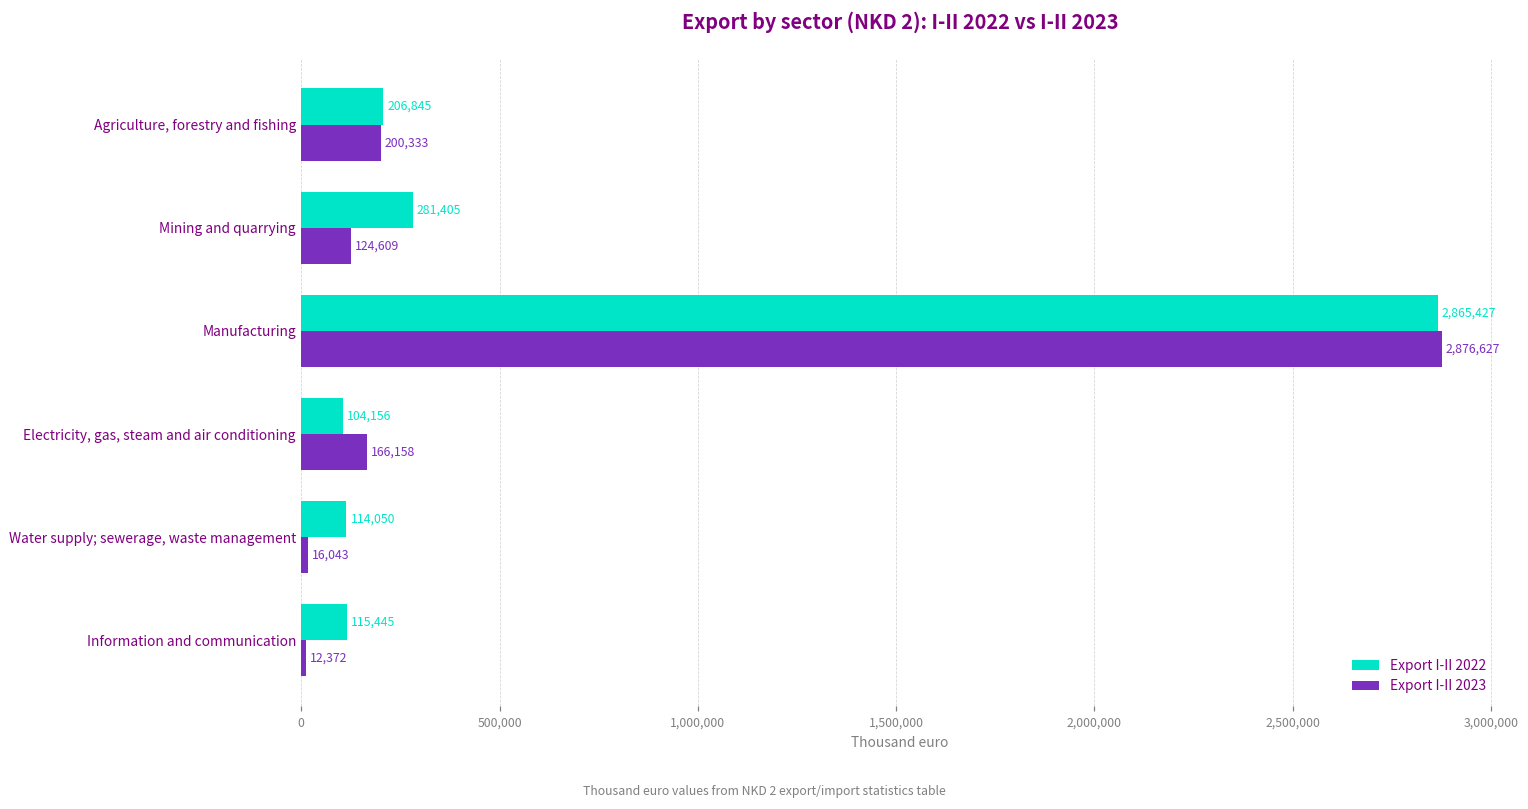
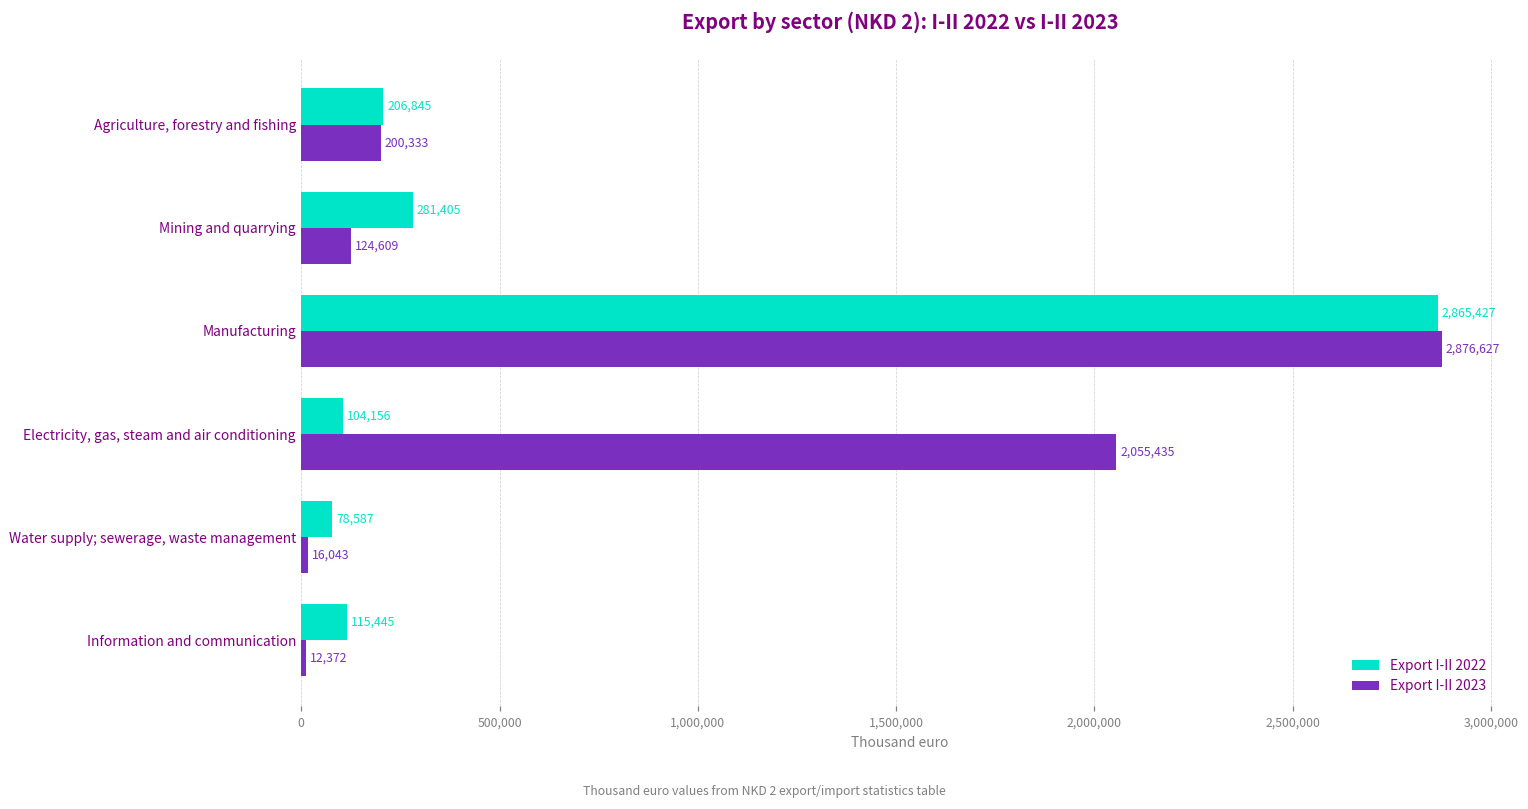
  {
    "Export I-II 2022": {
      "Agriculture, forestry and fishing": "206,845",
      "Mining and quarrying": "281,405",
      "Manufacturing": "2,865,427",
      "Electricity, gas, steam and air conditioning": "104,156",
-     "Water supply; sewerage, waste management": "114,050",
+     "Water supply; sewerage, waste management": "78,587",
      "Information and communication": "115,445"
    },
    "Export I-II 2023": {
      "Agriculture, forestry and fishing": "200,333",
      "Mining and quarrying": "124,609",
      "Manufacturing": "2,876,627",
-     "Electricity, gas, steam and air conditioning": "166,158",
+     "Electricity, gas, steam and air conditioning": "2,055,435",
      "Water supply; sewerage, waste management": "16,043",
      "Information and communication": "12,372"
    }
  }
